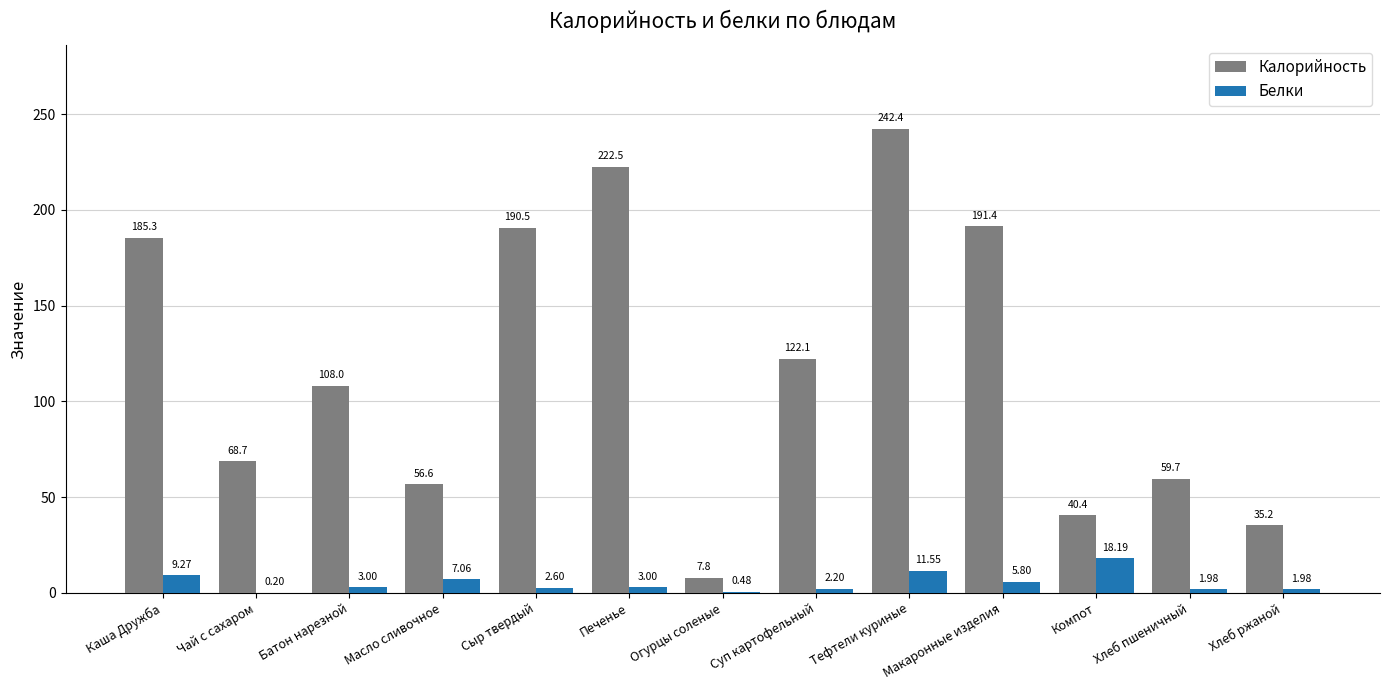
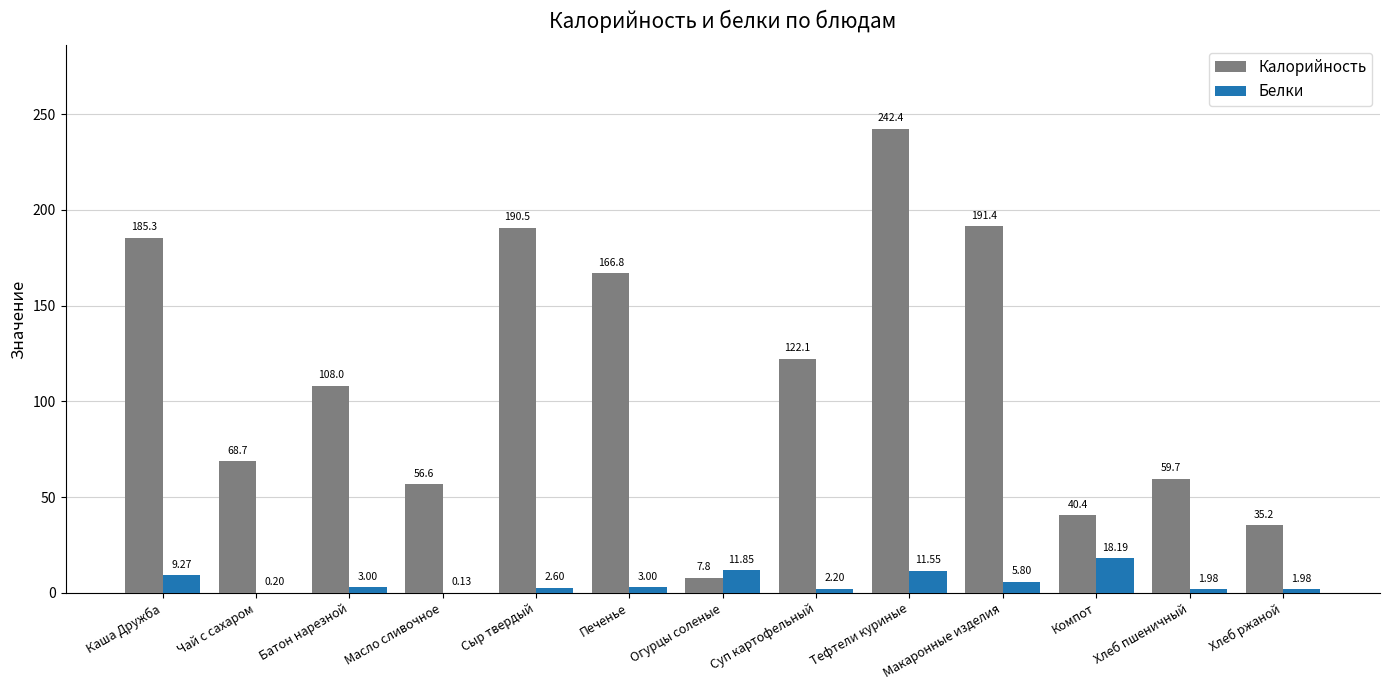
  {
    "Калорийность": {
      "Каша Дружба": 185.3,
      "Чай с сахаром": 68.7,
      "Батон нарезной": 108.0,
      "Масло сливочное": 56.6,
      "Сыр твердый": 190.5,
-     "Печенье": 222.5,
+     "Печенье": 166.8,
      "Огурцы соленые": 7.8,
      "Суп картофельный": 122.1,
      "Тефтели куриные": 242.4,
      "Макаронные изделия": 191.4,
      "Компот": 40.4,
      "Хлеб пшеничный": 59.7,
      "Хлеб ржаной": 35.2
    },
    "Белки": {
      "Каша Дружба": 9.27,
      "Чай с сахаром": 0.20,
      "Батон нарезной": 3.00,
-     "Масло сливочное": 7.06,
+     "Масло сливочное": 0.13,
      "Сыр твердый": 2.60,
      "Печенье": 3.00,
-     "Огурцы соленые": 0.48,
+     "Огурцы соленые": 11.85,
      "Суп картофельный": 2.20,
      "Тефтели куриные": 11.55,
      "Макаронные изделия": 5.80,
      "Компот": 18.19,
      "Хлеб пшеничный": 1.98,
      "Хлеб ржаной": 1.98
    }
  }
